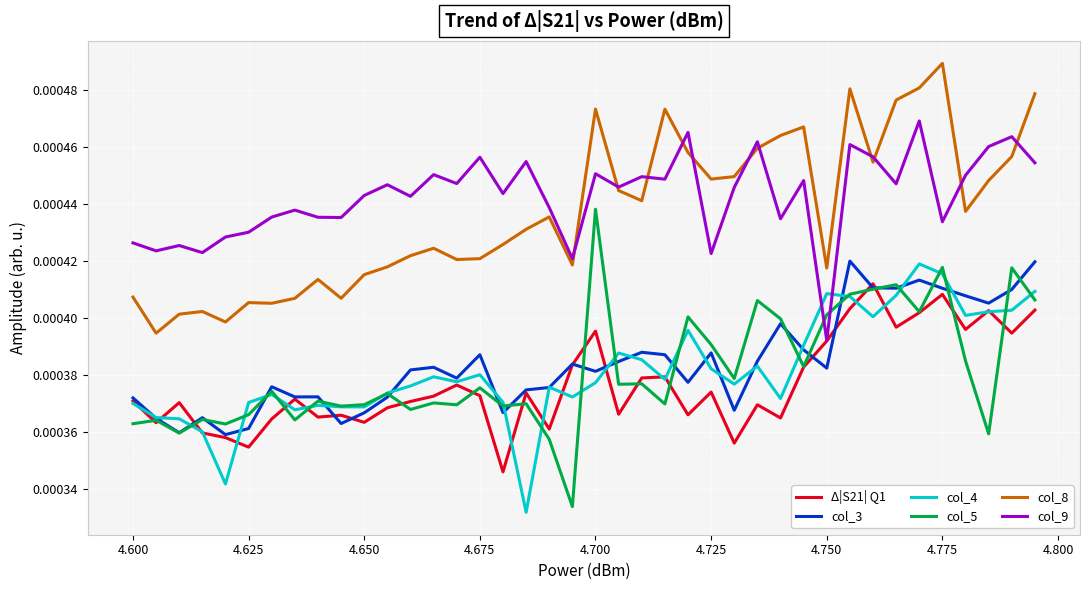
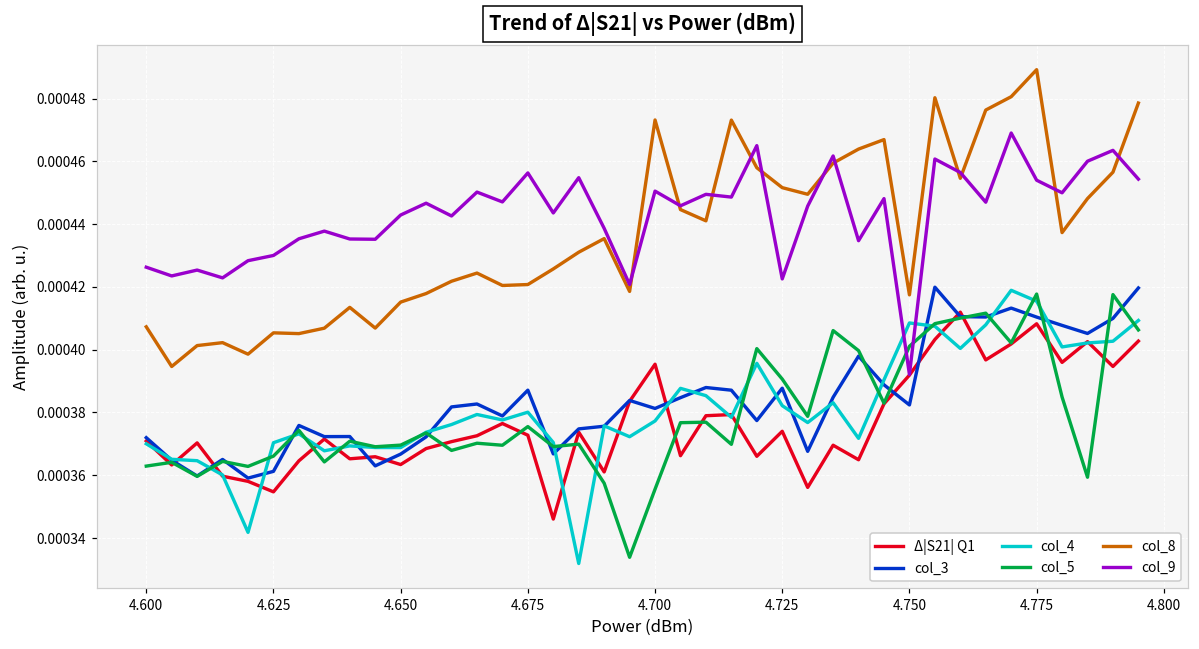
  {
    "Δ|S21| Q1": {
      "4.625": 0.000355,
      "4.650": 0.000363,
      "4.675": 0.000373,
      "4.700": 0.000395,
      "4.725": 0.000374,
      "4.775": 0.000408
    },
    "col_3": {
      "4.600": 0.000372,
      "4.625": 0.000361,
      "4.650": 0.000367,
      "4.675": 0.000387,
      "4.700": 0.000381,
      "4.725": 0.000388,
      "4.750": 0.000382,
      "4.775": 0.000410
    },
    "col_4": {
      "4.625": 0.000370,
      "4.675": 0.000380,
      "4.700": 0.000377,
      "4.725": 0.000382,
      "4.750": 0.000409,
      "4.775": 0.000415
    },
    "col_5": {
      "4.600": 0.000363,
      "4.625": 0.000366,
      "4.675": 0.000376,
-     "4.700": 0.000438,
+     "4.700": 0.000356,
      "4.725": 0.000391,
      "4.750": 0.000401,
      "4.775": 0.000418
    },
    "col_8": {
      "4.600": 0.000407,
      "4.625": 0.000405,
      "4.650": 0.000415,
      "4.675": 0.000421,
      "4.700": 0.000473,
-     "4.725": 0.000449,
+     "4.725": 0.000452,
      "4.750": 0.000417,
      "4.775": 0.000489
    },
    "col_9": {
      "4.600": 0.000426,
      "4.625": 0.000430,
      "4.650": 0.000443,
      "4.675": 0.000456,
      "4.700": 0.000451,
      "4.725": 0.000423,
-     "4.775": 0.000434
+     "4.775": 0.000454
    }
  }
